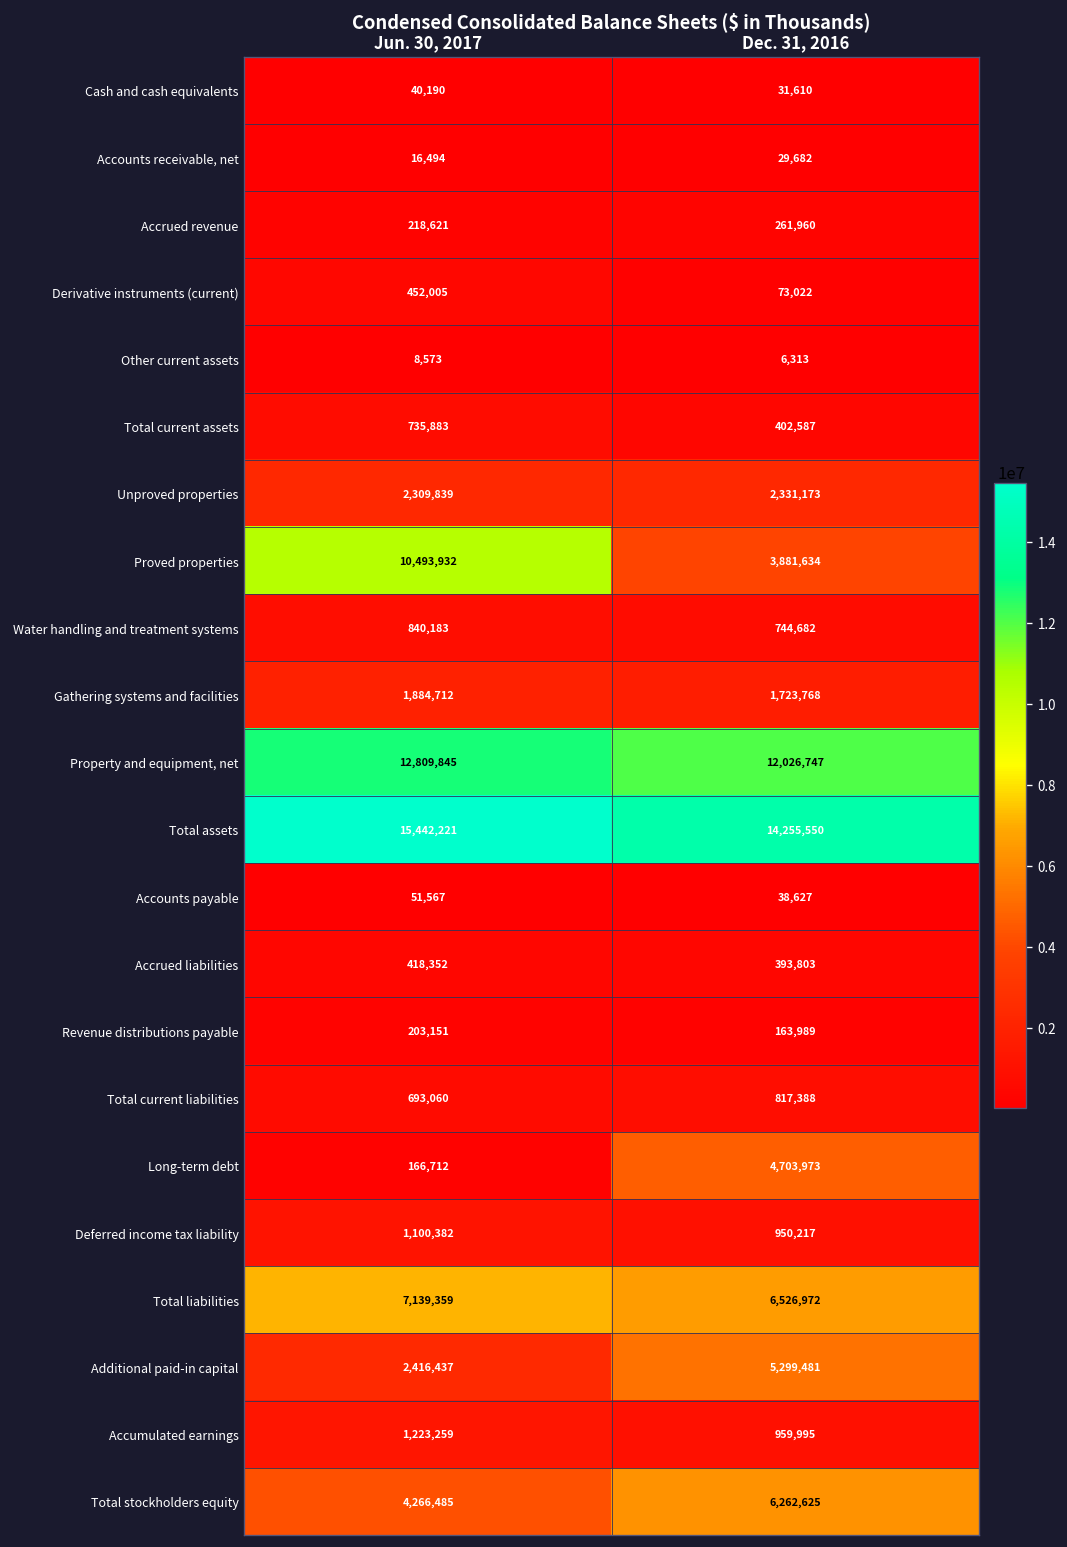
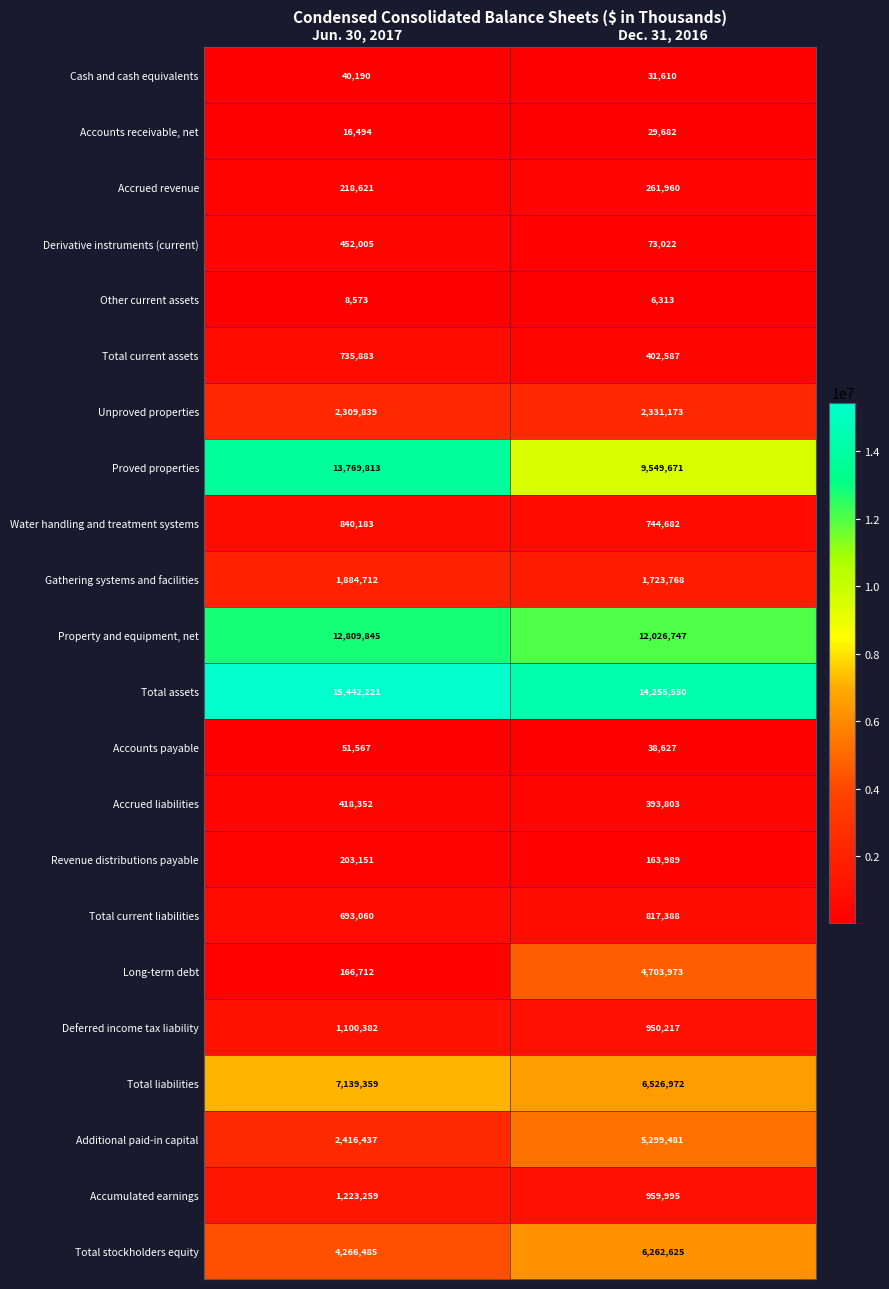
  {
    "Cash and cash equivalents": {
      "Jun. 30, 2017": "40,190",
      "Dec. 31, 2016": "31,610"
    },
    "Accounts receivable, net": {
      "Jun. 30, 2017": "16,494",
      "Dec. 31, 2016": "29,682"
    },
    "Accrued revenue": {
      "Jun. 30, 2017": "218,621",
      "Dec. 31, 2016": "261,960"
    },
    "Derivative instruments (current)": {
      "Jun. 30, 2017": "452,005",
      "Dec. 31, 2016": "73,022"
    },
    "Other current assets": {
      "Jun. 30, 2017": "8,573",
      "Dec. 31, 2016": "6,313"
    },
    "Total current assets": {
      "Jun. 30, 2017": "735,883",
      "Dec. 31, 2016": "402,587"
    },
    "Unproved properties": {
      "Jun. 30, 2017": "2,309,839",
      "Dec. 31, 2016": "2,331,173"
    },
    "Proved properties": {
-     "Jun. 30, 2017": "10,493,932",
-     "Dec. 31, 2016": "3,881,634"
+     "Jun. 30, 2017": "13,769,813",
+     "Dec. 31, 2016": "9,549,671"
    },
    "Water handling and treatment systems": {
      "Jun. 30, 2017": "840,183",
      "Dec. 31, 2016": "744,682"
    },
    "Gathering systems and facilities": {
      "Jun. 30, 2017": "1,884,712",
      "Dec. 31, 2016": "1,723,768"
    },
    "Property and equipment, net": {
      "Jun. 30, 2017": "12,809,845",
      "Dec. 31, 2016": "12,026,747"
    },
    "Total assets": {
      "Jun. 30, 2017": "15,442,221",
      "Dec. 31, 2016": "14,255,550"
    },
    "Accounts payable": {
      "Jun. 30, 2017": "51,567",
      "Dec. 31, 2016": "38,627"
    },
    "Accrued liabilities": {
      "Jun. 30, 2017": "418,352",
      "Dec. 31, 2016": "393,803"
    },
    "Revenue distributions payable": {
      "Jun. 30, 2017": "203,151",
      "Dec. 31, 2016": "163,989"
    },
    "Total current liabilities": {
      "Jun. 30, 2017": "693,060",
      "Dec. 31, 2016": "817,388"
    },
    "Long-term debt": {
      "Jun. 30, 2017": "166,712",
      "Dec. 31, 2016": "4,703,973"
    },
    "Deferred income tax liability": {
      "Jun. 30, 2017": "1,100,382",
      "Dec. 31, 2016": "950,217"
    },
    "Total liabilities": {
      "Jun. 30, 2017": "7,139,359",
      "Dec. 31, 2016": "6,526,972"
    },
    "Additional paid-in capital": {
      "Jun. 30, 2017": "2,416,437",
      "Dec. 31, 2016": "5,299,481"
    },
    "Accumulated earnings": {
      "Jun. 30, 2017": "1,223,259",
      "Dec. 31, 2016": "959,995"
    },
    "Total stockholders equity": {
      "Jun. 30, 2017": "4,266,485",
      "Dec. 31, 2016": "6,262,625"
    }
  }
